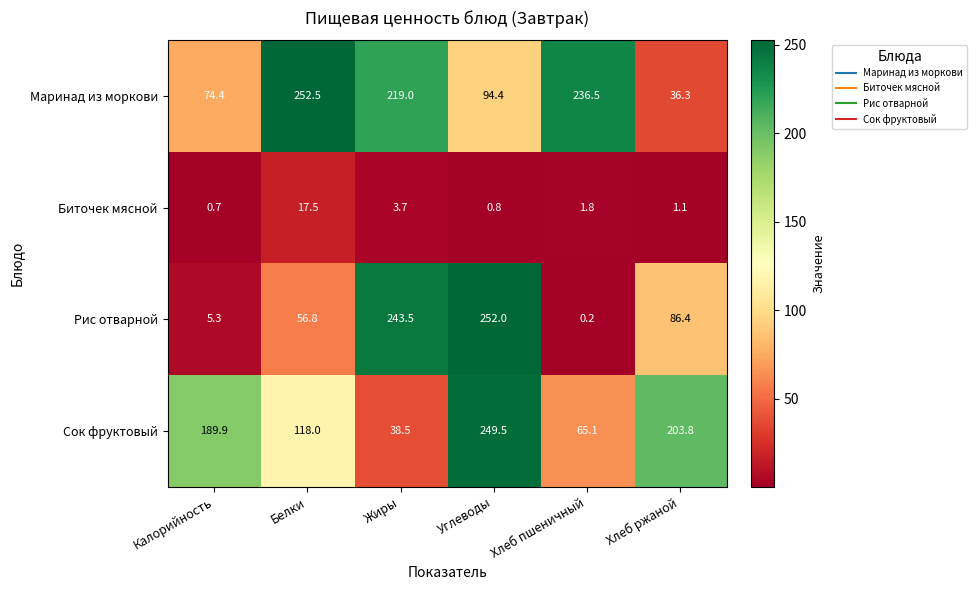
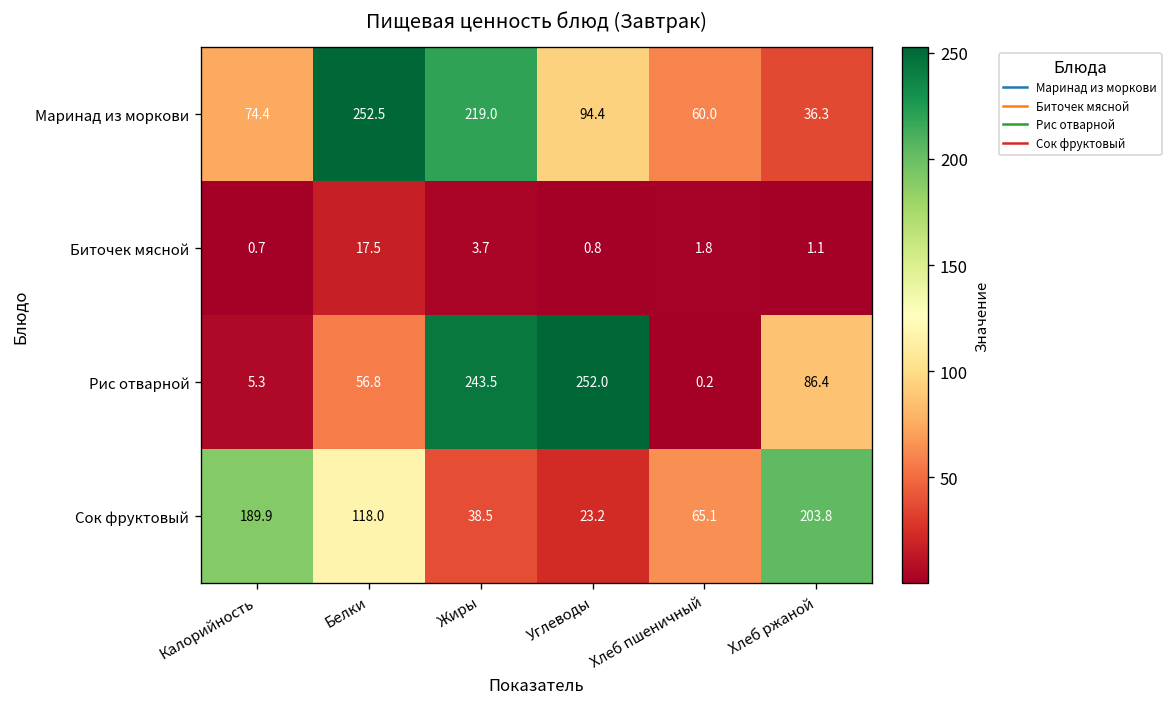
  {
    "Маринад из моркови": {
      "Калорийность": 74.4,
      "Белки": 252.5,
      "Жиры": 219.0,
      "Углеводы": 94.4,
-     "Хлеб пшеничный": 236.5,
+     "Хлеб пшеничный": 60.0,
      "Хлеб ржаной": 36.3
    },
    "Биточек мясной": {
      "Калорийность": 0.7,
      "Белки": 17.5,
      "Жиры": 3.7,
      "Углеводы": 0.8,
      "Хлеб пшеничный": 1.8,
      "Хлеб ржаной": 1.1
    },
    "Рис отварной": {
      "Калорийность": 5.3,
      "Белки": 56.8,
      "Жиры": 243.5,
      "Углеводы": 252.0,
      "Хлеб пшеничный": 0.2,
      "Хлеб ржаной": 86.4
    },
    "Сок фруктовый": {
      "Калорийность": 189.9,
      "Белки": 118.0,
      "Жиры": 38.5,
-     "Углеводы": 249.5,
+     "Углеводы": 23.2,
      "Хлеб пшеничный": 65.1,
      "Хлеб ржаной": 203.8
    }
  }
